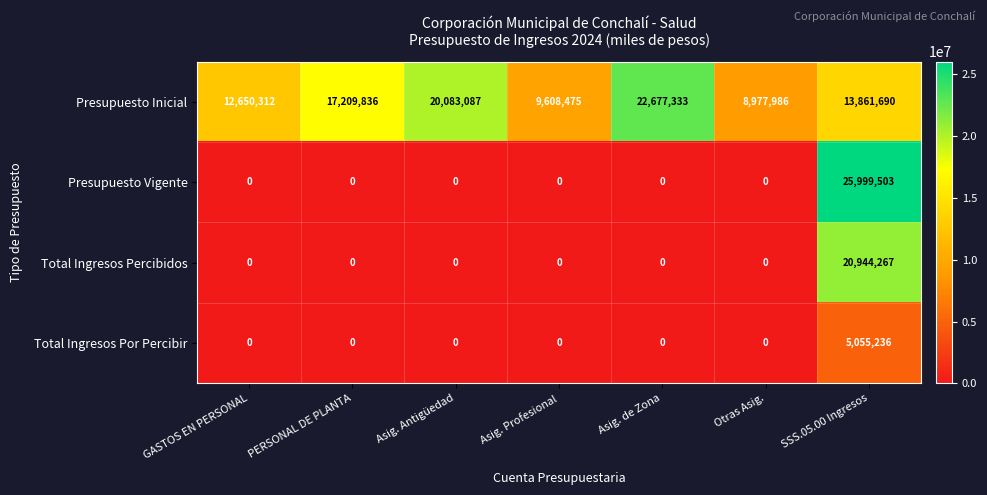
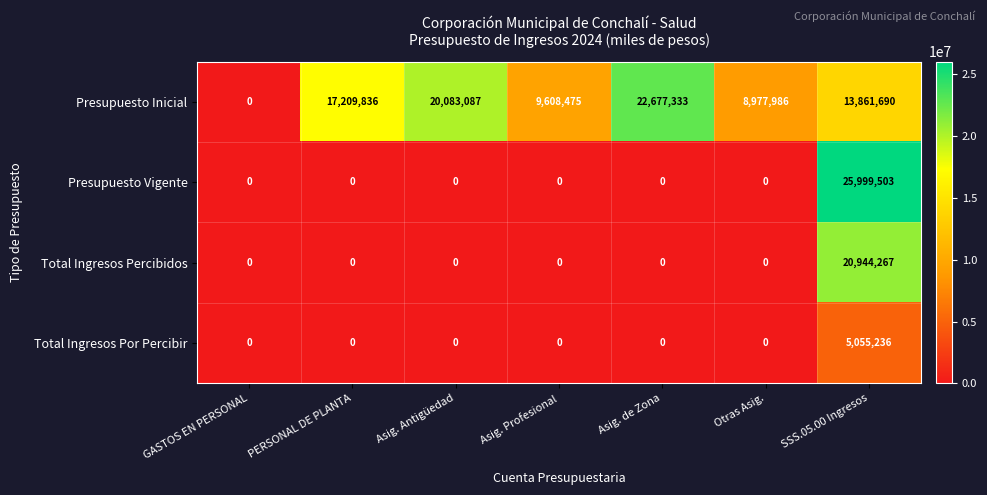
  {
    "Presupuesto Inicial": {
-     "GASTOS EN PERSONAL": "12,650,312",
+     "GASTOS EN PERSONAL": "0",
      "PERSONAL DE PLANTA": "17,209,836",
      "Asig. Antigüedad": "20,083,087",
      "Asig. Profesional": "9,608,475",
      "Asig. de Zona": "22,677,333",
      "Otras Asig.": "8,977,986",
      "SSS.05.00 Ingresos": "13,861,690"
    },
    "Presupuesto Vigente": {
      "GASTOS EN PERSONAL": "0",
      "PERSONAL DE PLANTA": "0",
      "Asig. Antigüedad": "0",
      "Asig. Profesional": "0",
      "Asig. de Zona": "0",
      "Otras Asig.": "0",
      "SSS.05.00 Ingresos": "25,999,503"
    },
    "Total Ingresos Percibidos": {
      "GASTOS EN PERSONAL": "0",
      "PERSONAL DE PLANTA": "0",
      "Asig. Antigüedad": "0",
      "Asig. Profesional": "0",
      "Asig. de Zona": "0",
      "Otras Asig.": "0",
      "SSS.05.00 Ingresos": "20,944,267"
    },
    "Total Ingresos Por Percibir": {
      "GASTOS EN PERSONAL": "0",
      "PERSONAL DE PLANTA": "0",
      "Asig. Antigüedad": "0",
      "Asig. Profesional": "0",
      "Asig. de Zona": "0",
      "Otras Asig.": "0",
      "SSS.05.00 Ingresos": "5,055,236"
    }
  }
